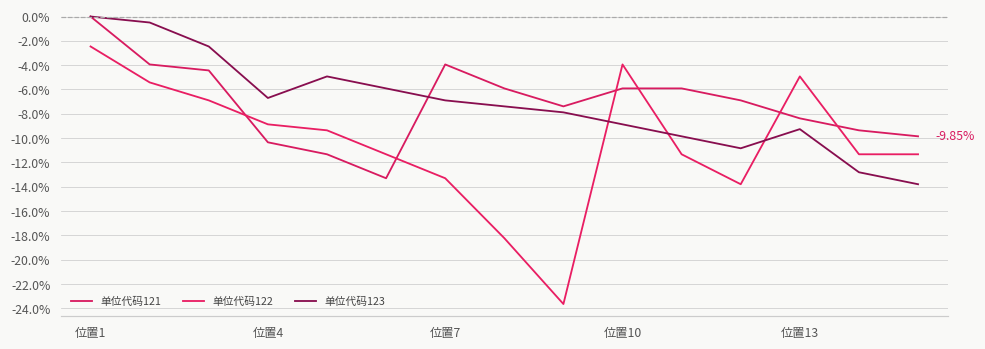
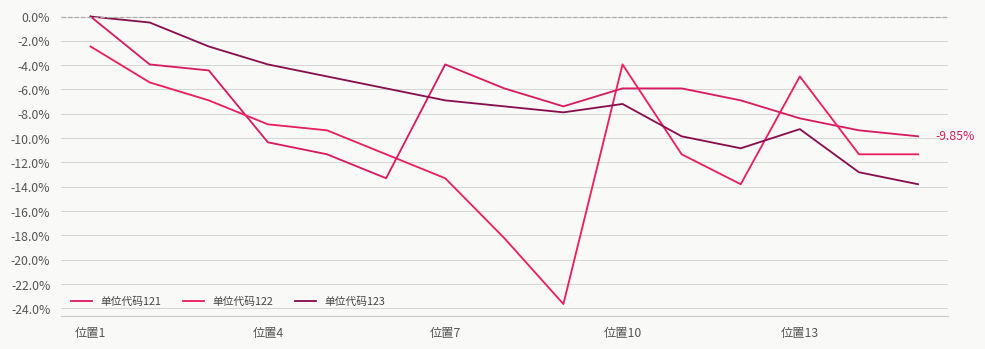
  {
    "单位代码123": {
-     "位置4": "-6.7%",
+     "位置4": "-3.9%",
      "位置7": "-6.9%",
-     "位置10": "-8.9%",
+     "位置10": "-7.2%",
      "位置13": "-9.3%"
    }
  }
